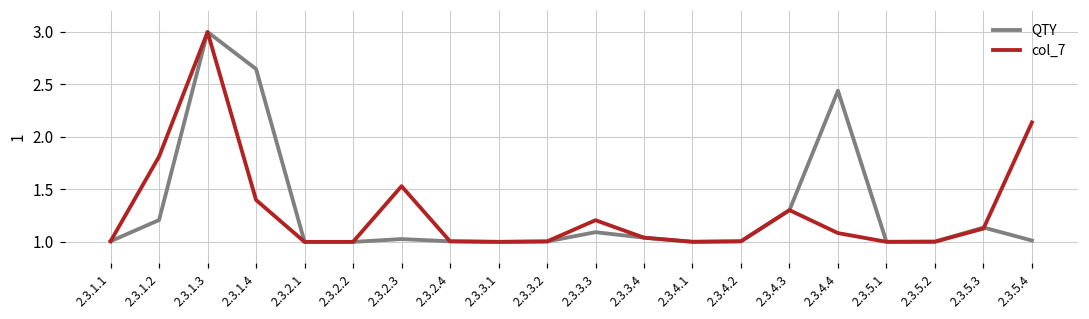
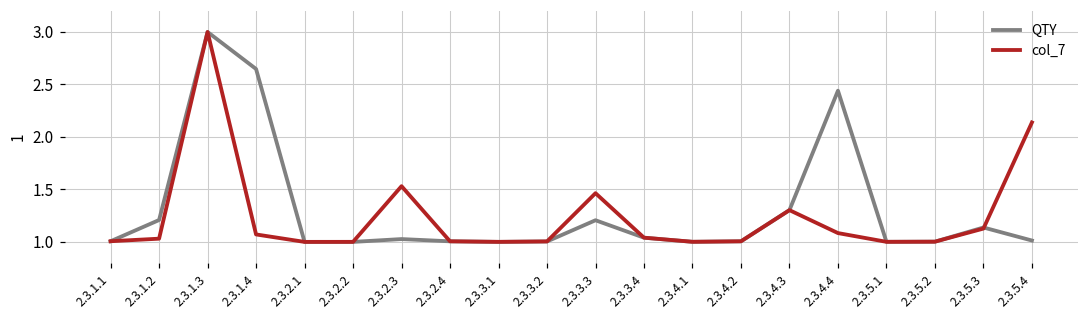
  {
    "QTY": {
      "2.3.1.2": 1.2,
      "2.3.1.4": 2.6,
      "2.3.2.3": 1.0,
-     "2.3.3.3": 1.1,
+     "2.3.3.3": 1.2,
      "2.3.4.4": 2.4,
      "2.3.5.4": 1.0
    },
    "col_7": {
-     "2.3.1.2": 1.8,
-     "2.3.1.4": 1.4,
+     "2.3.1.2": 1.0,
+     "2.3.1.4": 1.1,
      "2.3.2.3": 1.5,
-     "2.3.3.3": 1.2,
+     "2.3.3.3": 1.5,
      "2.3.4.4": 1.1,
      "2.3.5.4": 2.1
    }
  }
